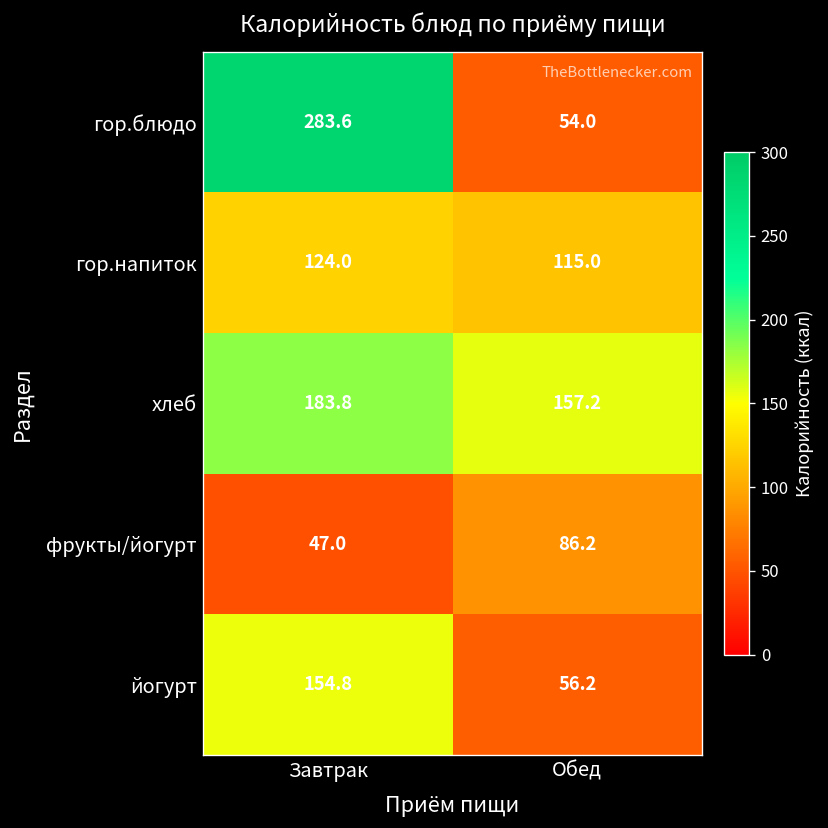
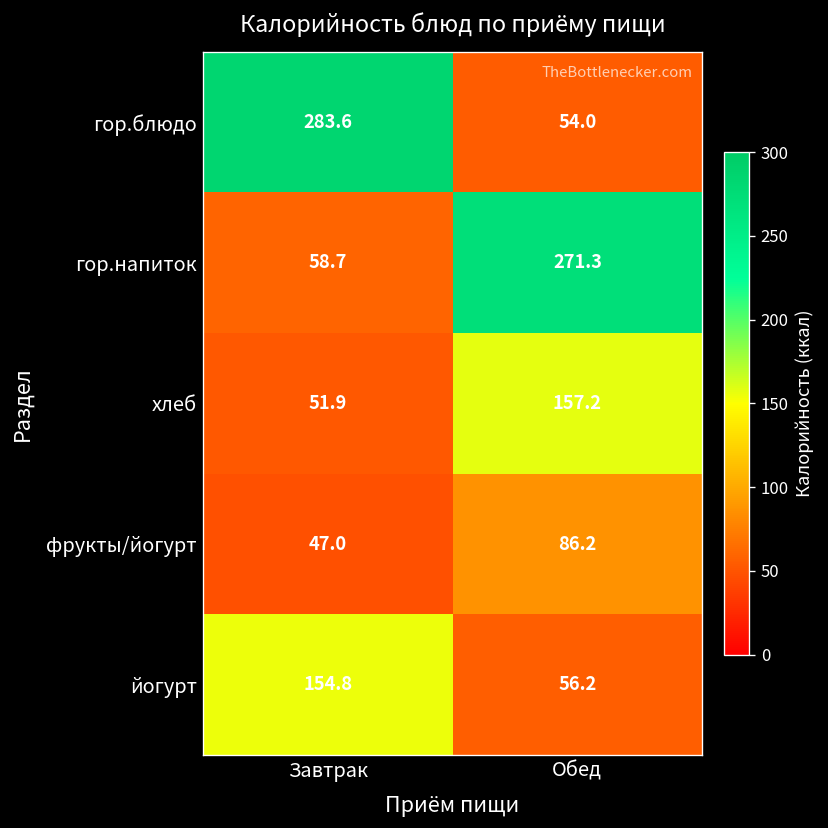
  {
    "гор.блюдо": {
      "Завтрак": 283.6
    },
    "гор.напиток": {
-     "Завтрак": 124.0,
-     "Обед": 115.0
+     "Завтрак": 58.7,
+     "Обед": 271.3
    },
    "хлеб": {
-     "Завтрак": 183.8,
+     "Завтрак": 51.9,
      "Обед": 157.2
    },
    "фрукты/йогурт": {
      "Завтрак": 47.0,
      "Обед": 86.2
    },
    "йогурт": {
      "Завтрак": 154.8,
      "Обед": 56.2
    }
  }
